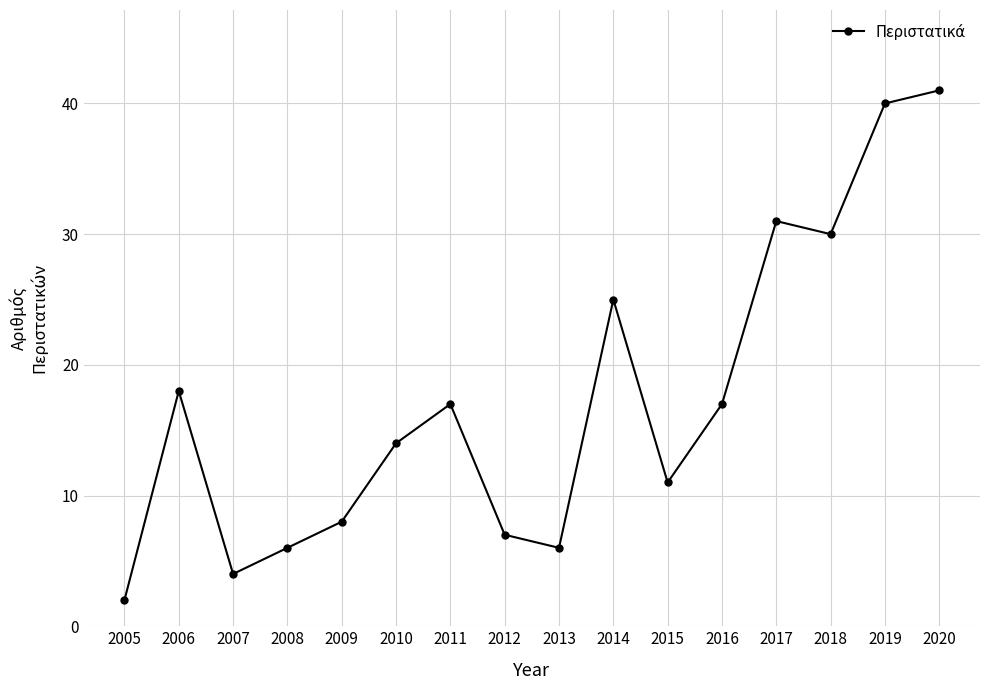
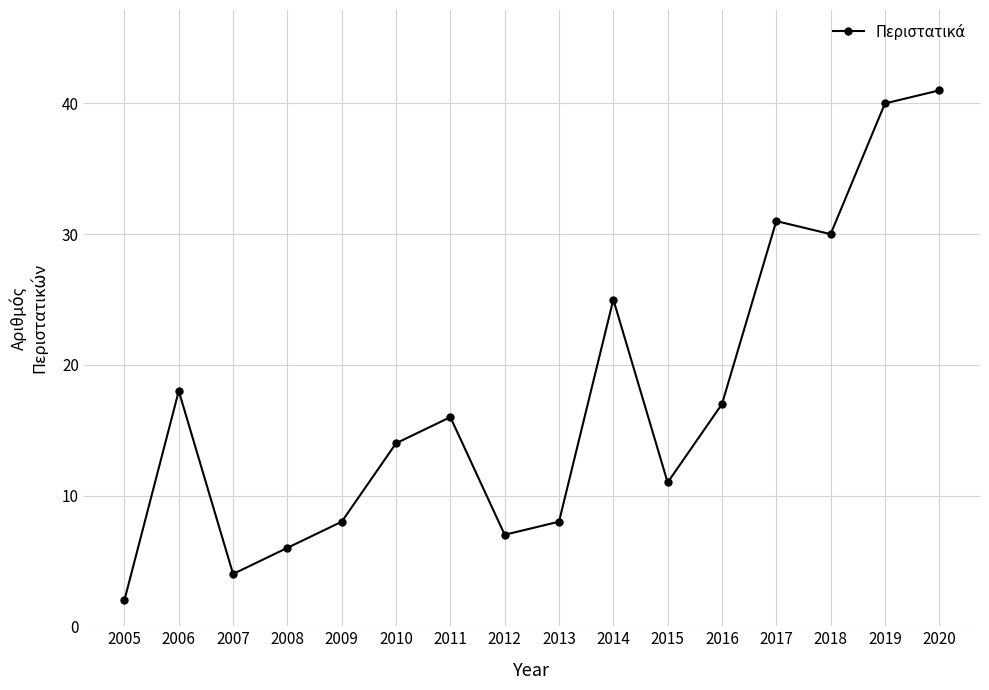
  {
    "2005": 2,
    "2006": 18,
    "2007": 4,
    "2008": 6,
    "2009": 8,
    "2010": 14,
-   "2011": 17,
+   "2011": 16,
    "2012": 7,
-   "2013": 6,
+   "2013": 8,
    "2014": 25,
    "2015": 11,
    "2016": 17,
    "2017": 31,
    "2018": 30,
    "2019": 40,
    "2020": 41
  }
